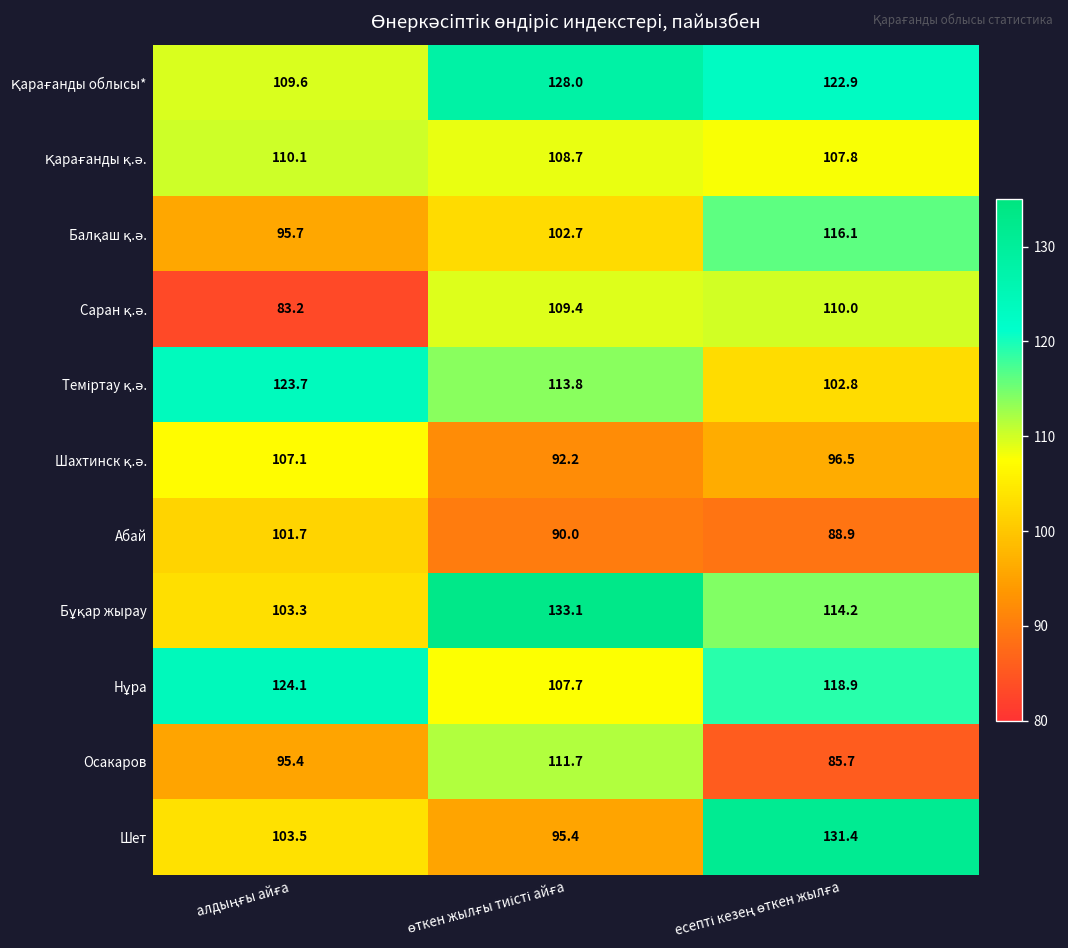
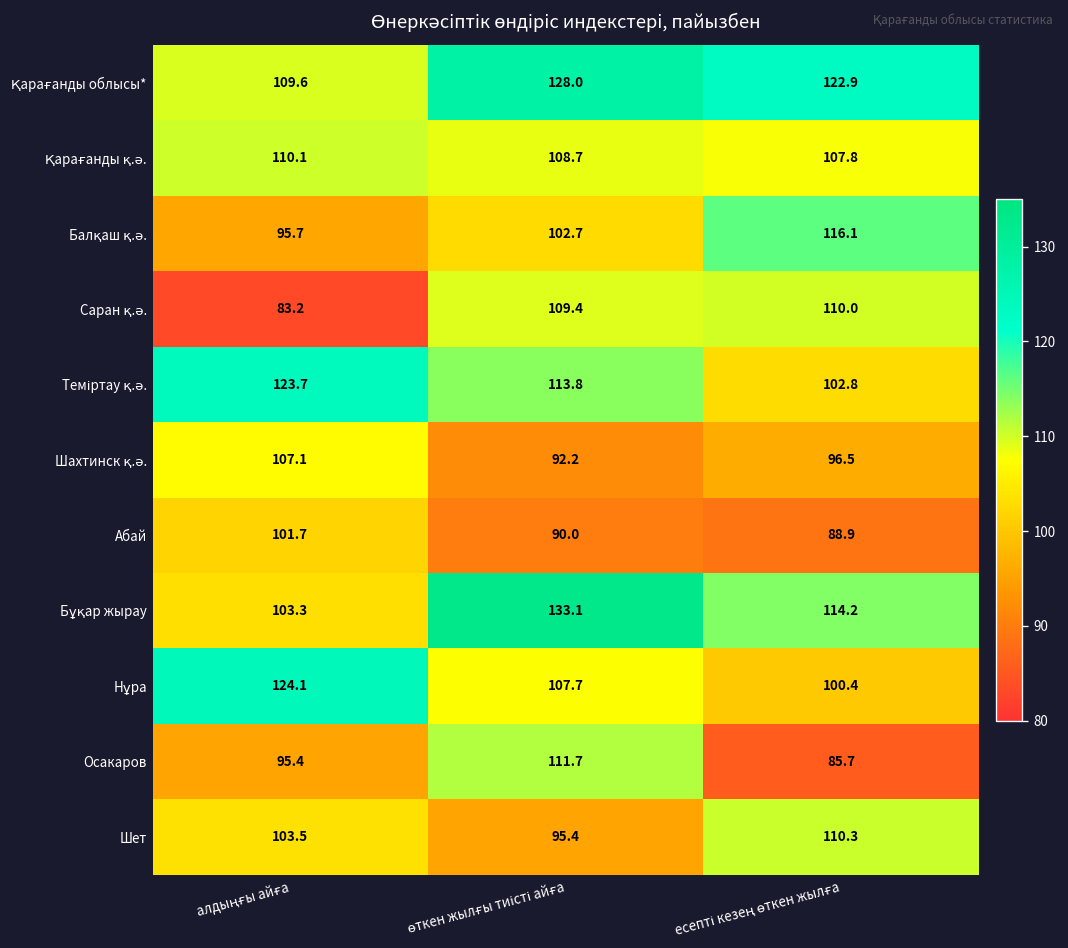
  {
    "Қарағанды облысы*": {
      "алдыңғы айға": 109.6,
      "өткен жылғы тиісті айға": 128.0,
      "есепті кезең өткен жылға": 122.9
    },
    "Қарағанды қ.ә.": {
      "алдыңғы айға": 110.1,
      "өткен жылғы тиісті айға": 108.7,
      "есепті кезең өткен жылға": 107.8
    },
    "Балқаш қ.ә.": {
      "алдыңғы айға": 95.7,
      "өткен жылғы тиісті айға": 102.7,
      "есепті кезең өткен жылға": 116.1
    },
    "Саран қ.ә.": {
      "алдыңғы айға": 83.2,
      "өткен жылғы тиісті айға": 109.4,
      "есепті кезең өткен жылға": 110.0
    },
    "Теміртау қ.ә.": {
      "алдыңғы айға": 123.7,
      "өткен жылғы тиісті айға": 113.8,
      "есепті кезең өткен жылға": 102.8
    },
    "Шахтинск қ.ә.": {
      "алдыңғы айға": 107.1,
      "өткен жылғы тиісті айға": 92.2,
      "есепті кезең өткен жылға": 96.5
    },
    "Абай": {
      "алдыңғы айға": 101.7,
      "өткен жылғы тиісті айға": 90.0,
      "есепті кезең өткен жылға": 88.9
    },
    "Бұқар жырау": {
      "алдыңғы айға": 103.3,
      "өткен жылғы тиісті айға": 133.1,
      "есепті кезең өткен жылға": 114.2
    },
    "Нұра": {
      "алдыңғы айға": 124.1,
      "өткен жылғы тиісті айға": 107.7,
-     "есепті кезең өткен жылға": 118.9
+     "есепті кезең өткен жылға": 100.4
    },
    "Осакаров": {
      "алдыңғы айға": 95.4,
      "өткен жылғы тиісті айға": 111.7,
      "есепті кезең өткен жылға": 85.7
    },
    "Шет": {
      "алдыңғы айға": 103.5,
      "өткен жылғы тиісті айға": 95.4,
-     "есепті кезең өткен жылға": 131.4
+     "есепті кезең өткен жылға": 110.3
    }
  }
